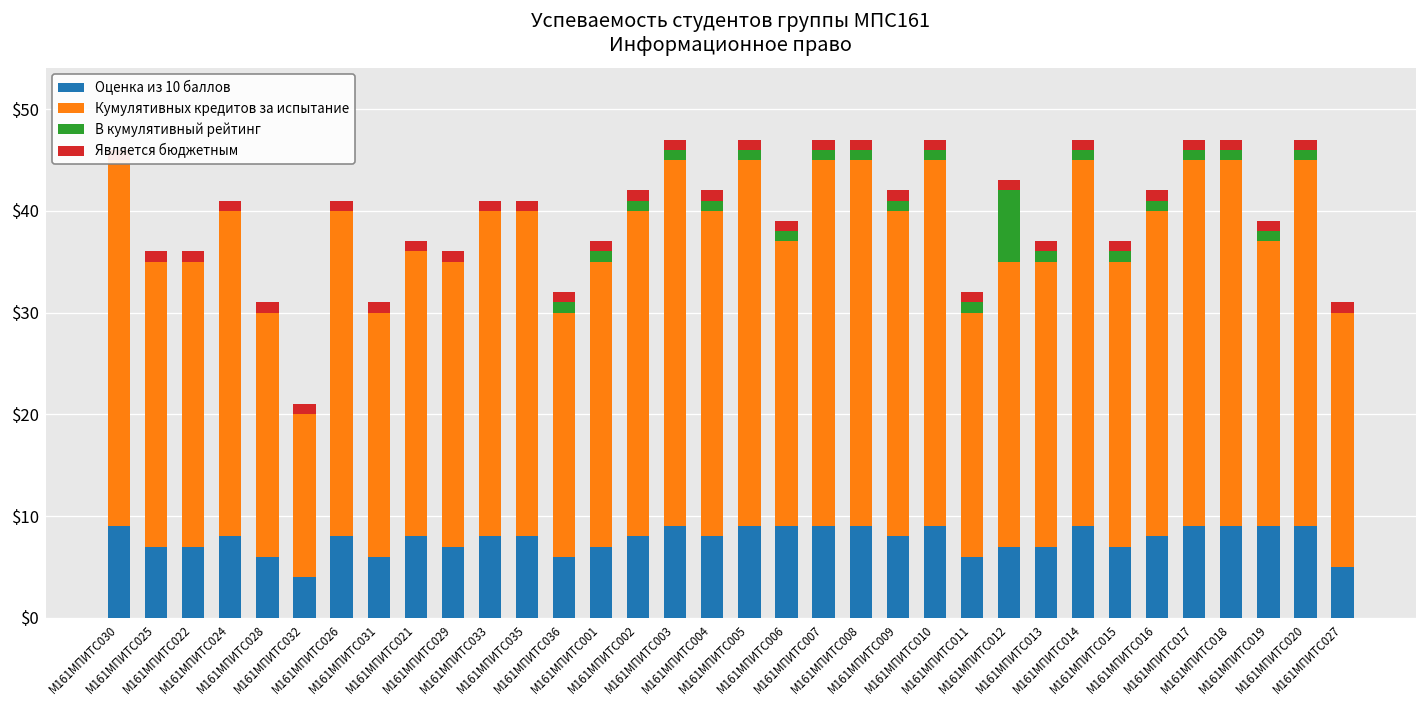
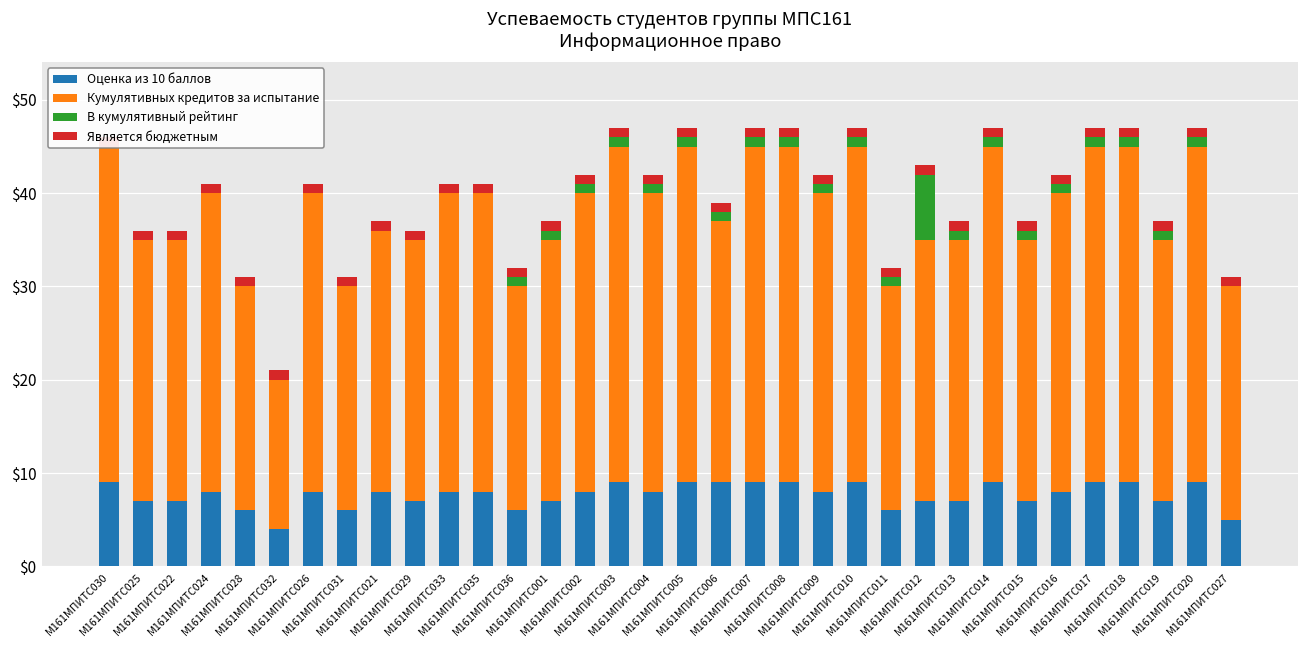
  {
    "Оценка из 10 баллов": {
      "М161МПИТС030": "$9",
      "М161МПИТС025": "$7",
      "М161МПИТС022": "$7",
      "М161МПИТС024": "$8",
      "М161МПИТС028": "$6",
      "М161МПИТС032": "$4",
      "М161МПИТС026": "$8",
      "М161МПИТС031": "$6",
      "М161МПИТС021": "$8",
      "М161МПИТС029": "$7",
      "М161МПИТС033": "$8",
      "М161МПИТС035": "$8",
      "М161МПИТС036": "$6",
      "М161МПИТС001": "$7",
      "М161МПИТС002": "$8",
      "М161МПИТС003": "$9",
      "М161МПИТС004": "$8",
      "М161МПИТС005": "$9",
      "М161МПИТС006": "$9",
      "М161МПИТС007": "$9",
      "М161МПИТС008": "$9",
      "М161МПИТС009": "$8",
      "М161МПИТС010": "$9",
      "М161МПИТС011": "$6",
      "М161МПИТС012": "$7",
      "М161МПИТС013": "$7",
      "М161МПИТС014": "$9",
      "М161МПИТС015": "$7",
      "М161МПИТС016": "$8",
      "М161МПИТС017": "$9",
      "М161МПИТС018": "$9",
-     "М161МПИТС019": "$9",
+     "М161МПИТС019": "$7",
      "М161МПИТС020": "$9",
      "М161МПИТС027": "$5"
    },
    "Кумулятивных кредитов за испытание": {
      "М161МПИТС030": "$36",
      "М161МПИТС025": "$28",
      "М161МПИТС022": "$28",
      "М161МПИТС024": "$32",
      "М161МПИТС028": "$24",
      "М161МПИТС032": "$16",
      "М161МПИТС026": "$32",
      "М161МПИТС031": "$24",
      "М161МПИТС021": "$28",
      "М161МПИТС029": "$28",
      "М161МПИТС033": "$32",
      "М161МПИТС035": "$32",
      "М161МПИТС036": "$24",
      "М161МПИТС001": "$28",
      "М161МПИТС002": "$32",
      "М161МПИТС003": "$36",
      "М161МПИТС004": "$32",
      "М161МПИТС005": "$36",
      "М161МПИТС006": "$28",
      "М161МПИТС007": "$36",
      "М161МПИТС008": "$36",
      "М161МПИТС009": "$32",
      "М161МПИТС010": "$36",
      "М161МПИТС011": "$24",
      "М161МПИТС012": "$28",
      "М161МПИТС013": "$28",
      "М161МПИТС014": "$36",
      "М161МПИТС015": "$28",
      "М161МПИТС016": "$32",
      "М161МПИТС017": "$36",
      "М161МПИТС018": "$36",
      "М161МПИТС019": "$28",
      "М161МПИТС020": "$36",
      "М161МПИТС027": "$25"
    },
    "В кумулятивный рейтинг": {
      "М161МПИТС030": "$0",
      "М161МПИТС025": "$0",
      "М161МПИТС022": "$0",
      "М161МПИТС024": "$0",
      "М161МПИТС028": "$0",
      "М161МПИТС032": "$0",
      "М161МПИТС026": "$0",
      "М161МПИТС031": "$0",
      "М161МПИТС021": "$0",
      "М161МПИТС029": "$0",
      "М161МПИТС033": "$0",
      "М161МПИТС035": "$0",
      "М161МПИТС036": "$1",
      "М161МПИТС001": "$1",
      "М161МПИТС002": "$1",
      "М161МПИТС003": "$1",
      "М161МПИТС004": "$1",
      "М161МПИТС005": "$1",
      "М161МПИТС006": "$1",
      "М161МПИТС007": "$1",
      "М161МПИТС008": "$1",
      "М161МПИТС009": "$1",
      "М161МПИТС010": "$1",
      "М161МПИТС011": "$1",
      "М161МПИТС012": "$7",
      "М161МПИТС013": "$1",
      "М161МПИТС014": "$1",
      "М161МПИТС015": "$1",
      "М161МПИТС016": "$1",
      "М161МПИТС017": "$1",
      "М161МПИТС018": "$1",
      "М161МПИТС019": "$1",
      "М161МПИТС020": "$1",
      "М161МПИТС027": "$0"
    },
    "Является бюджетным": {
      "М161МПИТС025": "$1",
      "М161МПИТС022": "$1",
      "М161МПИТС024": "$1",
      "М161МПИТС028": "$1",
      "М161МПИТС032": "$1",
      "М161МПИТС026": "$1",
      "М161МПИТС031": "$1",
      "М161МПИТС021": "$1",
      "М161МПИТС029": "$1",
      "М161МПИТС033": "$1",
      "М161МПИТС035": "$1",
      "М161МПИТС036": "$1",
      "М161МПИТС001": "$1",
      "М161МПИТС002": "$1",
      "М161МПИТС003": "$1",
      "М161МПИТС004": "$1",
      "М161МПИТС005": "$1",
      "М161МПИТС006": "$1",
      "М161МПИТС007": "$1",
      "М161МПИТС008": "$1",
      "М161МПИТС009": "$1",
      "М161МПИТС010": "$1",
      "М161МПИТС011": "$1",
      "М161МПИТС012": "$1",
      "М161МПИТС013": "$1",
      "М161МПИТС014": "$1",
      "М161МПИТС015": "$1",
      "М161МПИТС016": "$1",
      "М161МПИТС017": "$1",
      "М161МПИТС018": "$1",
      "М161МПИТС019": "$1",
      "М161МПИТС020": "$1",
      "М161МПИТС027": "$1"
    }
  }
